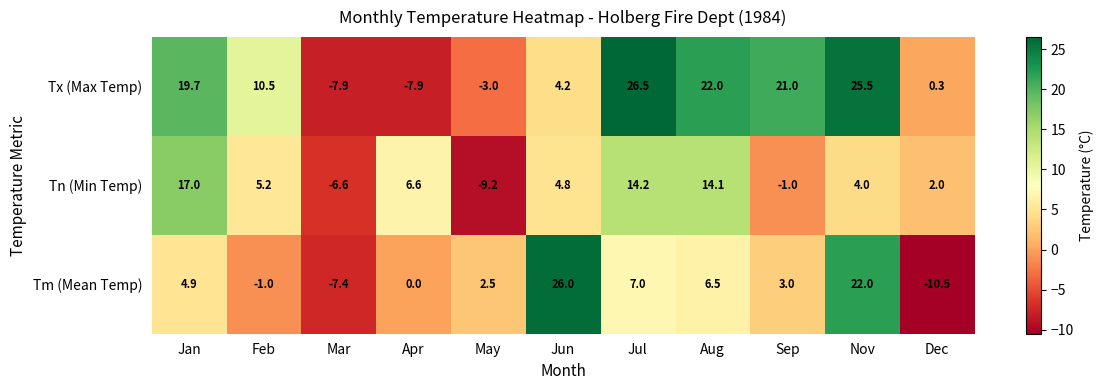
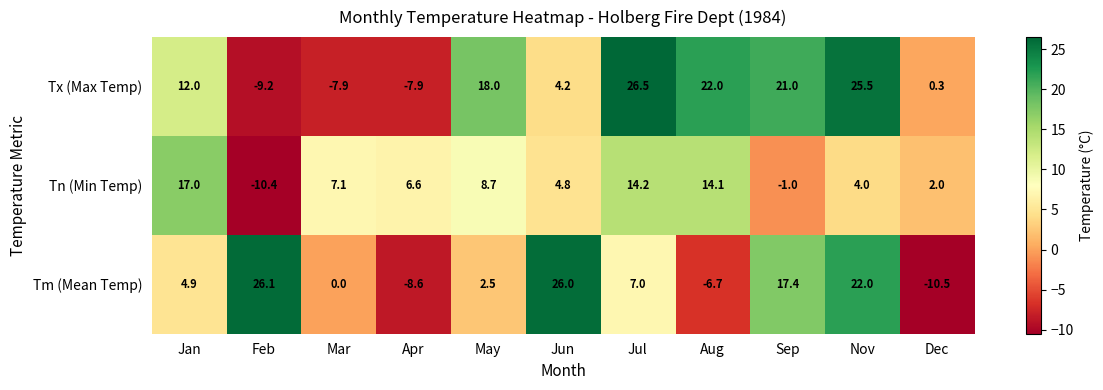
  {
    "Tx (Max Temp)": {
-     "Jan": 19.7,
-     "Feb": 10.5,
+     "Jan": 12.0,
+     "Feb": -9.2,
      "Mar": -7.9,
      "Apr": -7.9,
-     "May": -3.0,
+     "May": 18.0,
      "Jun": 4.2,
      "Jul": 26.5,
      "Aug": 22.0,
      "Sep": 21.0,
      "Nov": 25.5,
      "Dec": 0.3
    },
    "Tn (Min Temp)": {
      "Jan": 17.0,
-     "Feb": 5.2,
-     "Mar": -6.6,
+     "Feb": -10.4,
+     "Mar": 7.1,
      "Apr": 6.6,
-     "May": -9.2,
+     "May": 8.7,
      "Jun": 4.8,
      "Jul": 14.2,
      "Aug": 14.1,
      "Sep": -1.0,
      "Nov": 4.0,
      "Dec": 2.0
    },
    "Tm (Mean Temp)": {
      "Jan": 4.9,
-     "Feb": -1.0,
-     "Mar": -7.4,
-     "Apr": 0.0,
+     "Feb": 26.1,
+     "Mar": 0.0,
+     "Apr": -8.6,
      "May": 2.5,
      "Jun": 26.0,
      "Jul": 7.0,
-     "Aug": 6.5,
-     "Sep": 3.0,
+     "Aug": -6.7,
+     "Sep": 17.4,
      "Nov": 22.0,
      "Dec": -10.5
    }
  }
